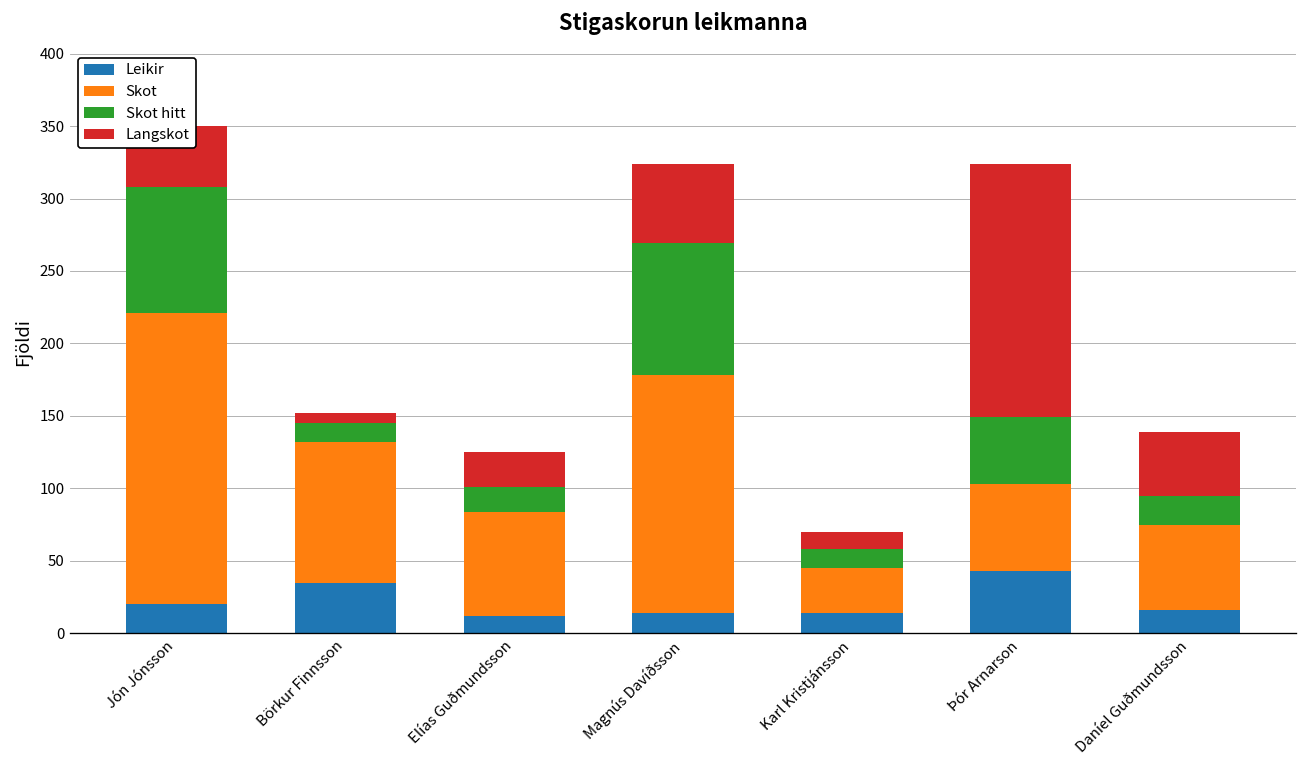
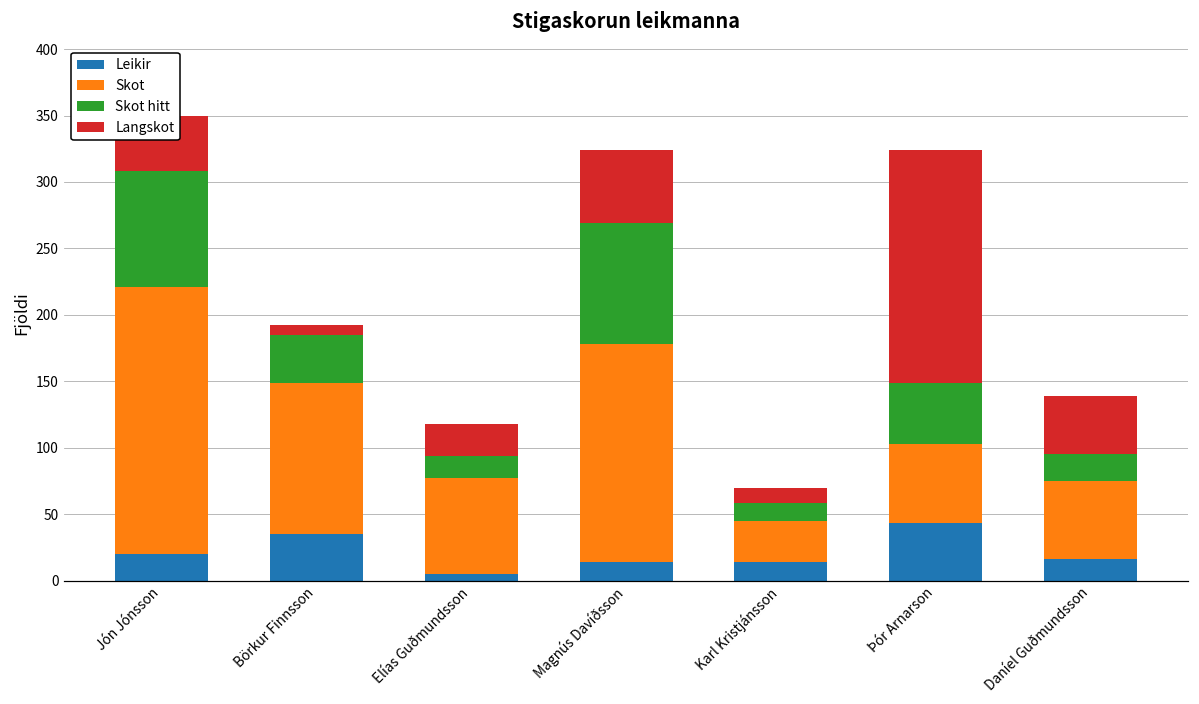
  {
    "Leikir": {
      "Jón Jónsson": 20,
      "Börkur Finnsson": 35,
-     "Elías Guðmundsson": 12,
+     "Elías Guðmundsson": 5,
      "Magnús Davíðsson": 14,
      "Karl Kristjánsson": 14,
      "Þór Arnarson": 43,
      "Daníel Guðmundsson": 16
    },
    "Skot": {
      "Jón Jónsson": 201,
-     "Börkur Finnsson": 97,
+     "Börkur Finnsson": 114,
      "Elías Guðmundsson": 72,
      "Magnús Davíðsson": 164,
      "Karl Kristjánsson": 31,
      "Þór Arnarson": 60,
      "Daníel Guðmundsson": 59
    },
    "Skot hitt": {
      "Jón Jónsson": 87,
-     "Börkur Finnsson": 13,
+     "Börkur Finnsson": 36,
      "Elías Guðmundsson": 17,
      "Magnús Davíðsson": 91,
      "Karl Kristjánsson": 13,
      "Þór Arnarson": 46,
      "Daníel Guðmundsson": 20
    },
    "Langskot": {
      "Börkur Finnsson": 7,
      "Elías Guðmundsson": 24,
      "Magnús Davíðsson": 55,
      "Karl Kristjánsson": 12,
      "Þór Arnarson": 175,
      "Daníel Guðmundsson": 44
    }
  }
